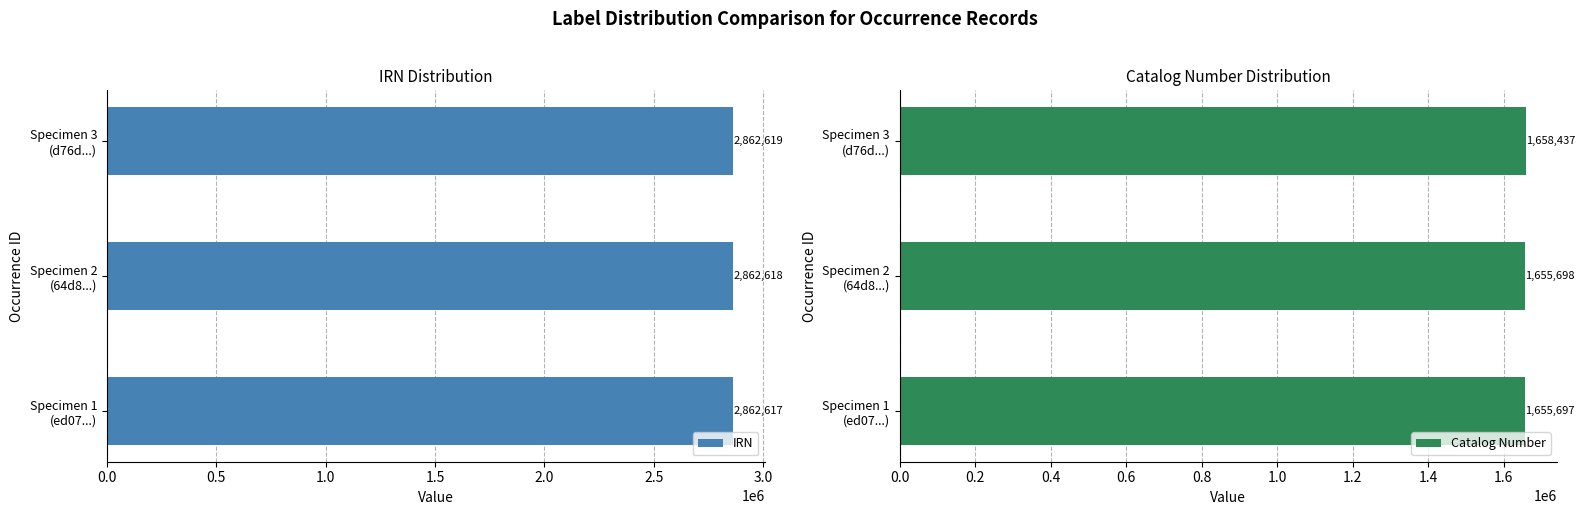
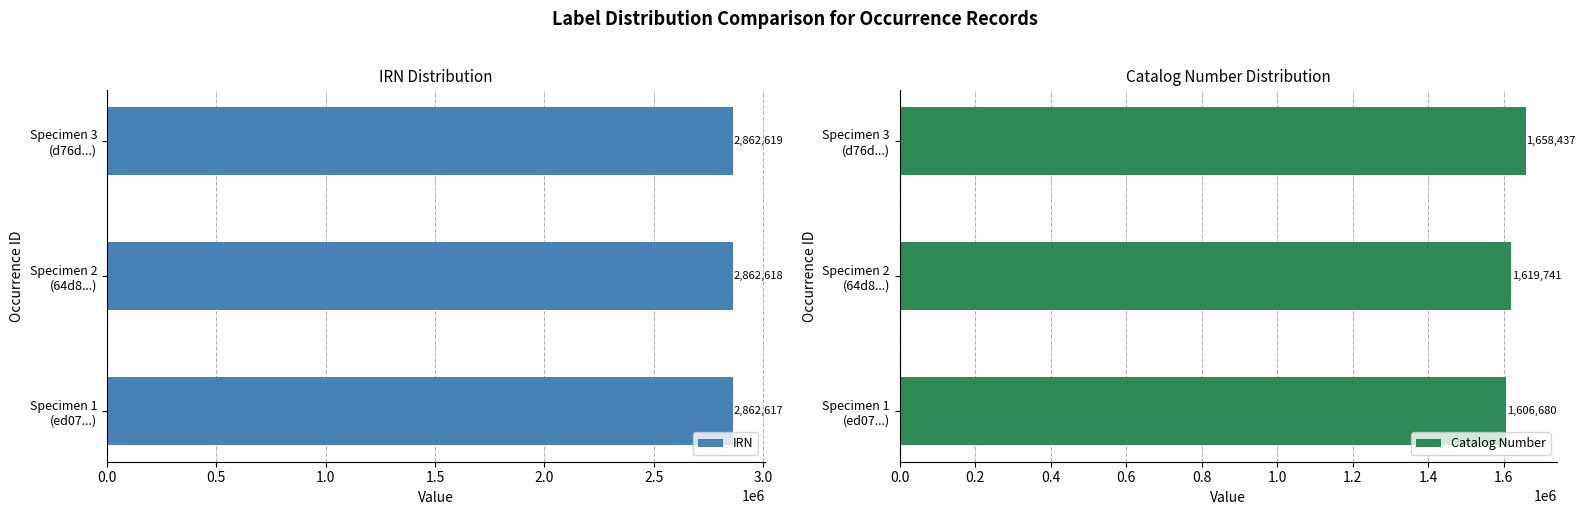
  {
    "IRN Distribution": {
      "Specimen 3 (d76d...)": "2,862,619",
      "Specimen 2 (64d8...)": "2,862,618",
      "Specimen 1 (ed07...)": "2,862,617"
    },
    "Catalog Number Distribution": {
      "Specimen 3 (d76d...)": "1,658,437",
-     "Specimen 2 (64d8...)": "1,655,698",
-     "Specimen 1 (ed07...)": "1,655,697"
+     "Specimen 2 (64d8...)": "1,619,741",
+     "Specimen 1 (ed07...)": "1,606,680"
    }
  }
